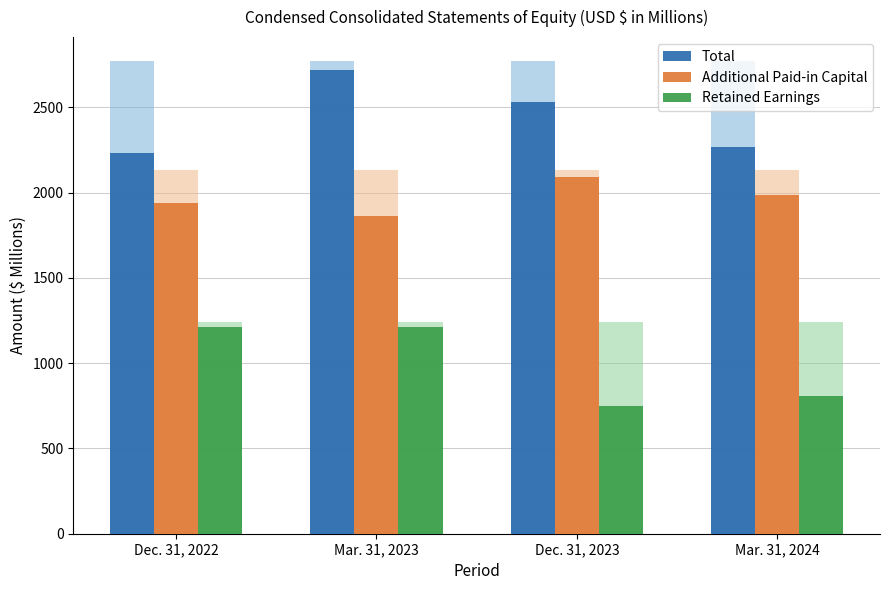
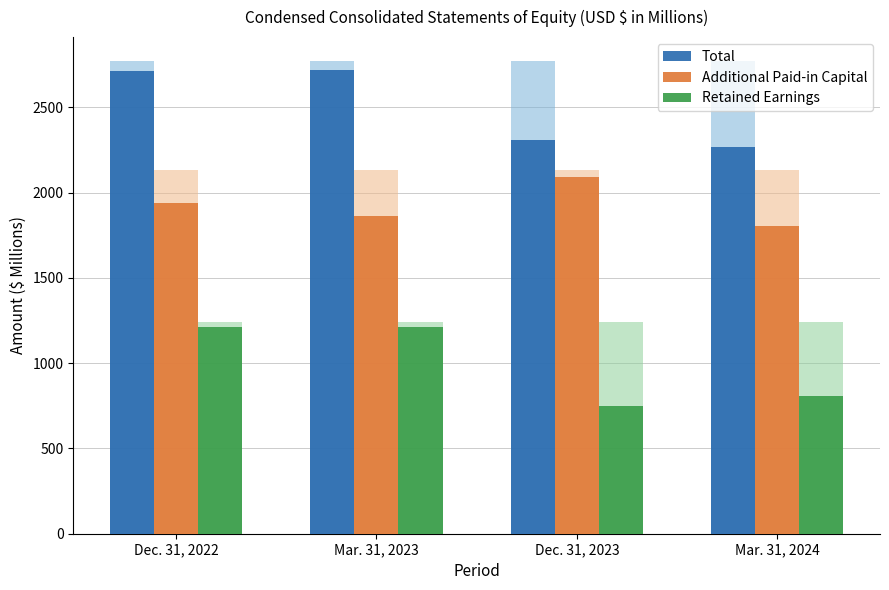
  {
    "Total": {
-     "Dec. 31, 2022": 2230,
-     "Dec. 31, 2023": 2530
+     "Dec. 31, 2022": 2710,
+     "Dec. 31, 2023": 2310
    },
    "Additional Paid-in Capital": {
-     "Mar. 31, 2024": 1980
+     "Mar. 31, 2024": 1810
    }
  }
